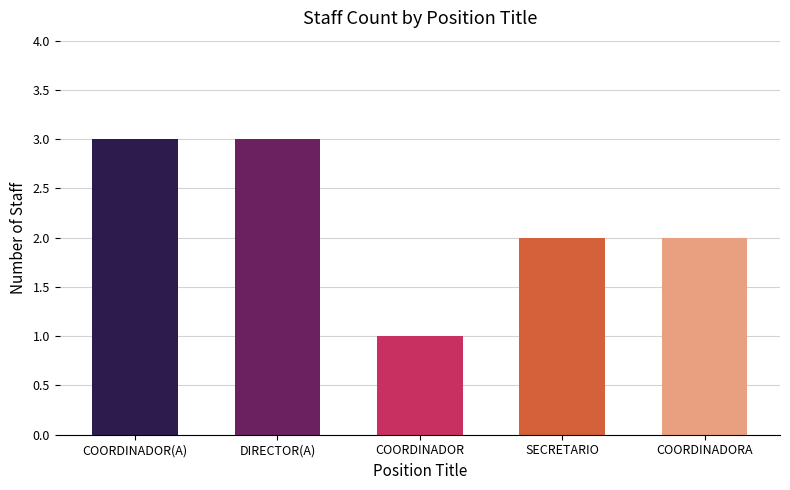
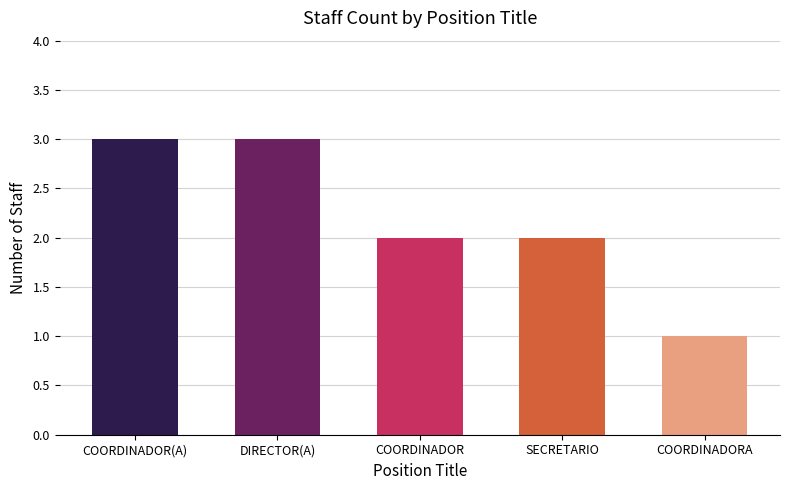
  {
    "COORDINADOR(A)": 3,
    "DIRECTOR(A)": 3,
-   "COORDINADOR": 1,
+   "COORDINADOR": 2,
    "SECRETARIO": 2,
-   "COORDINADORA": 2
+   "COORDINADORA": 1
  }
